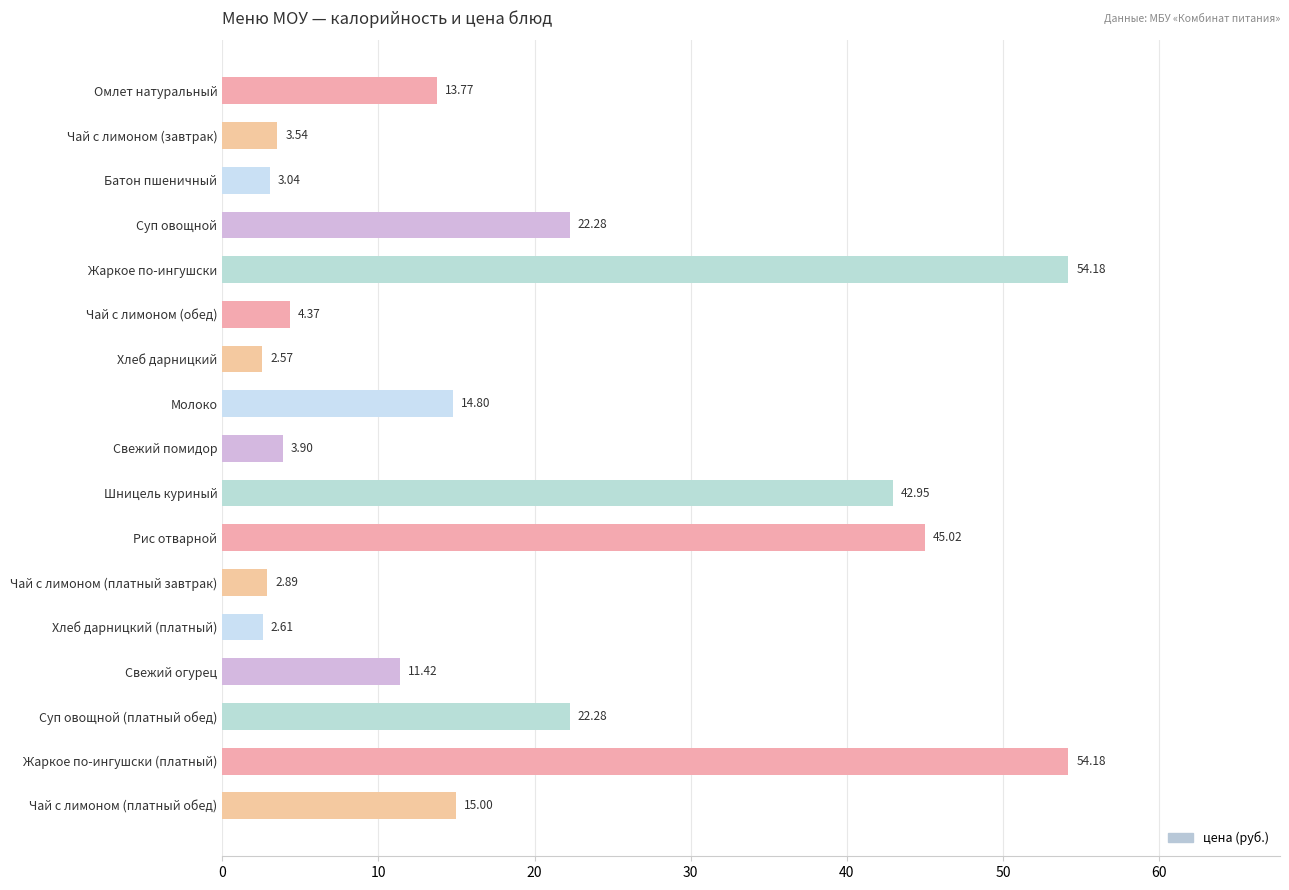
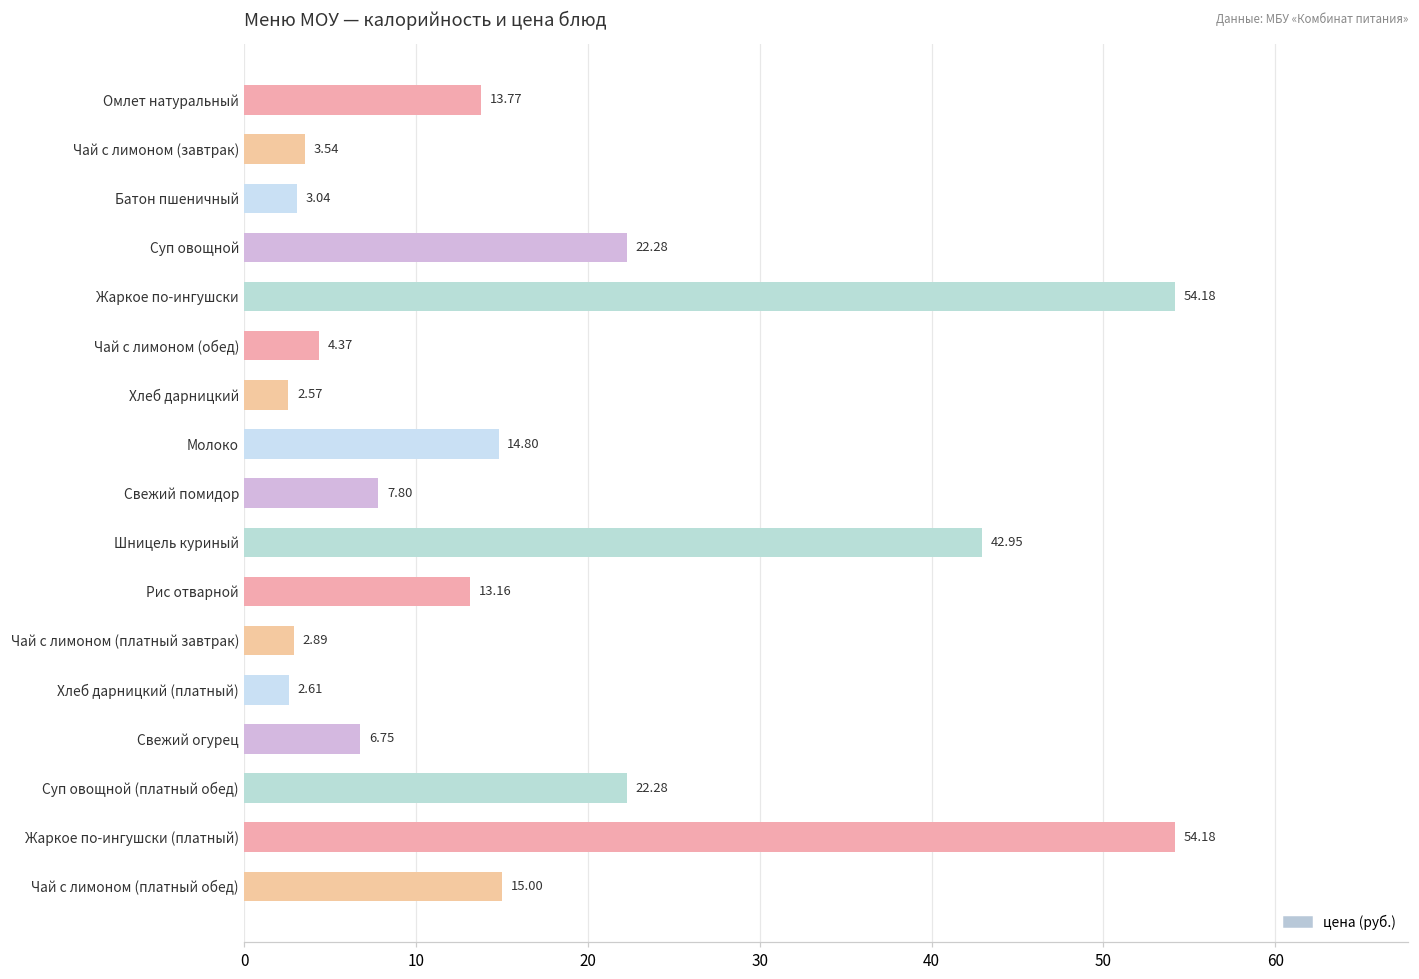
  {
    "Омлет натуральный": 13.77,
    "Чай с лимоном (завтрак)": 3.54,
    "Батон пшеничный": 3.04,
    "Суп овощной": 22.28,
    "Жаркое по-ингушски": 54.18,
    "Чай с лимоном (обед)": 4.37,
    "Хлеб дарницкий": 2.57,
    "Молоко": 14.80,
-   "Свежий помидор": 3.90,
+   "Свежий помидор": 7.80,
    "Шницель куриный": 42.95,
-   "Рис отварной": 45.02,
+   "Рис отварной": 13.16,
    "Чай с лимоном (платный завтрак)": 2.89,
    "Хлеб дарницкий (платный)": 2.61,
-   "Свежий огурец": 11.42,
+   "Свежий огурец": 6.75,
    "Суп овощной (платный обед)": 22.28,
    "Жаркое по-ингушски (платный)": 54.18,
    "Чай с лимоном (платный обед)": 15.00
  }
